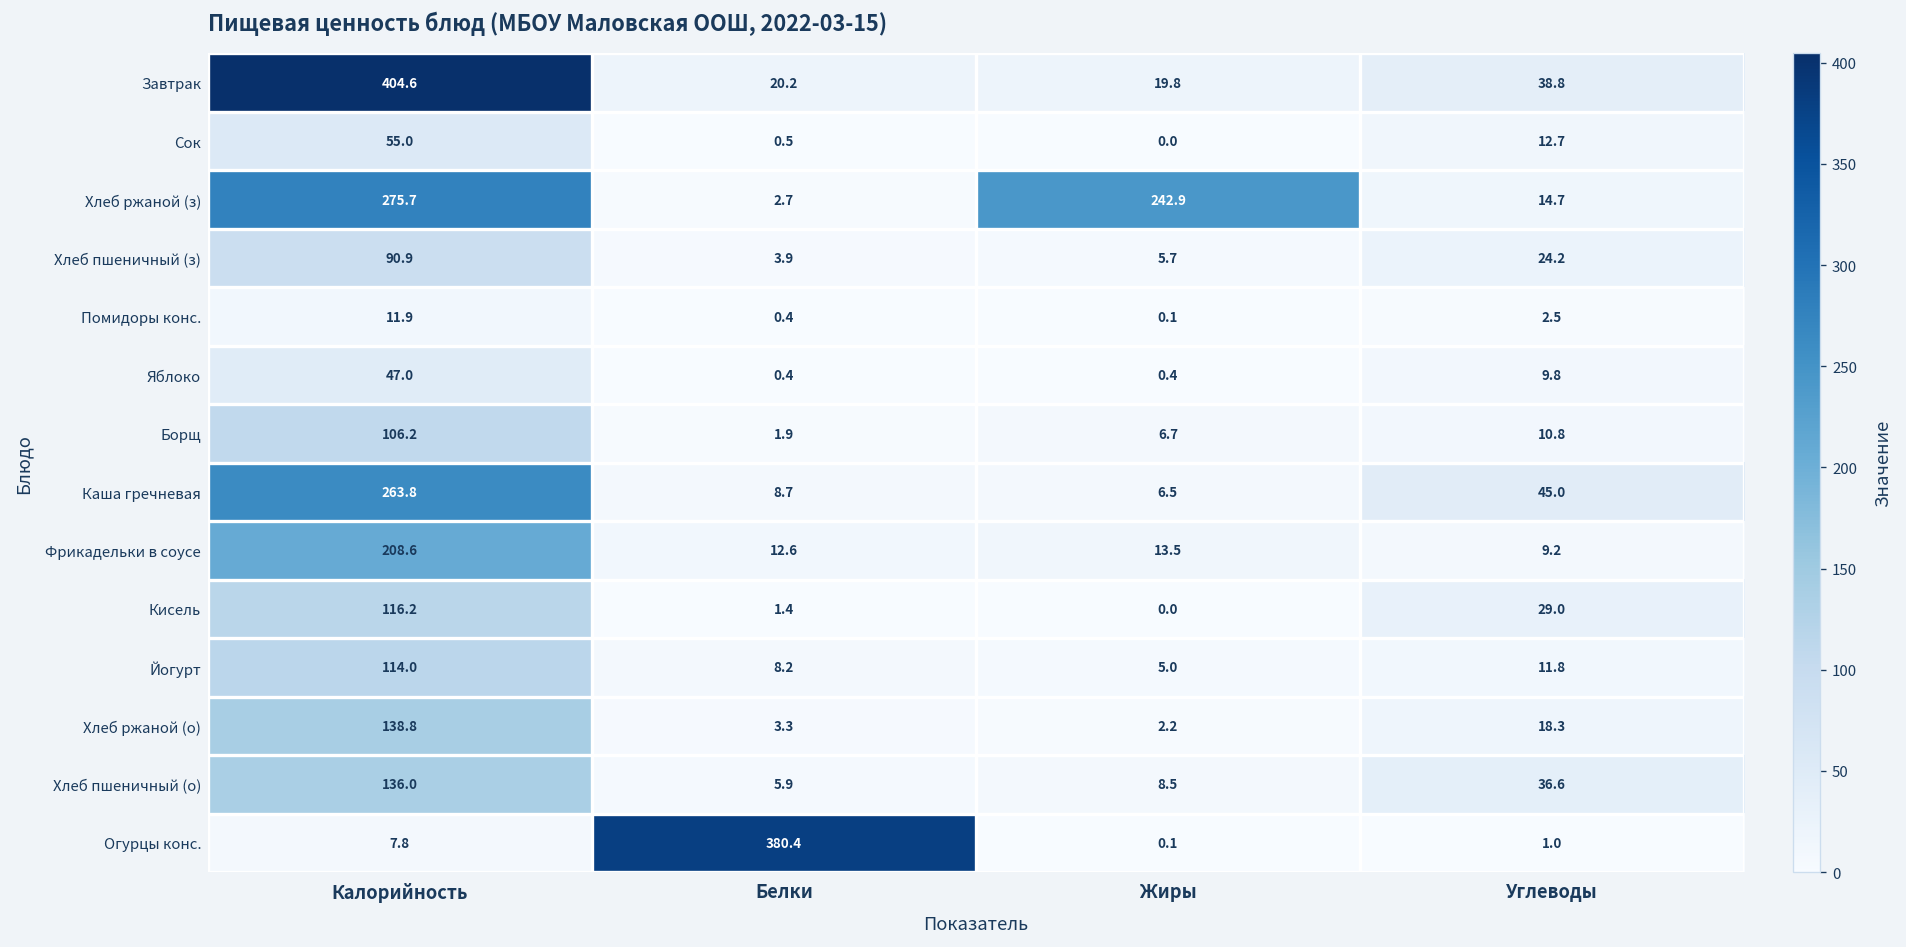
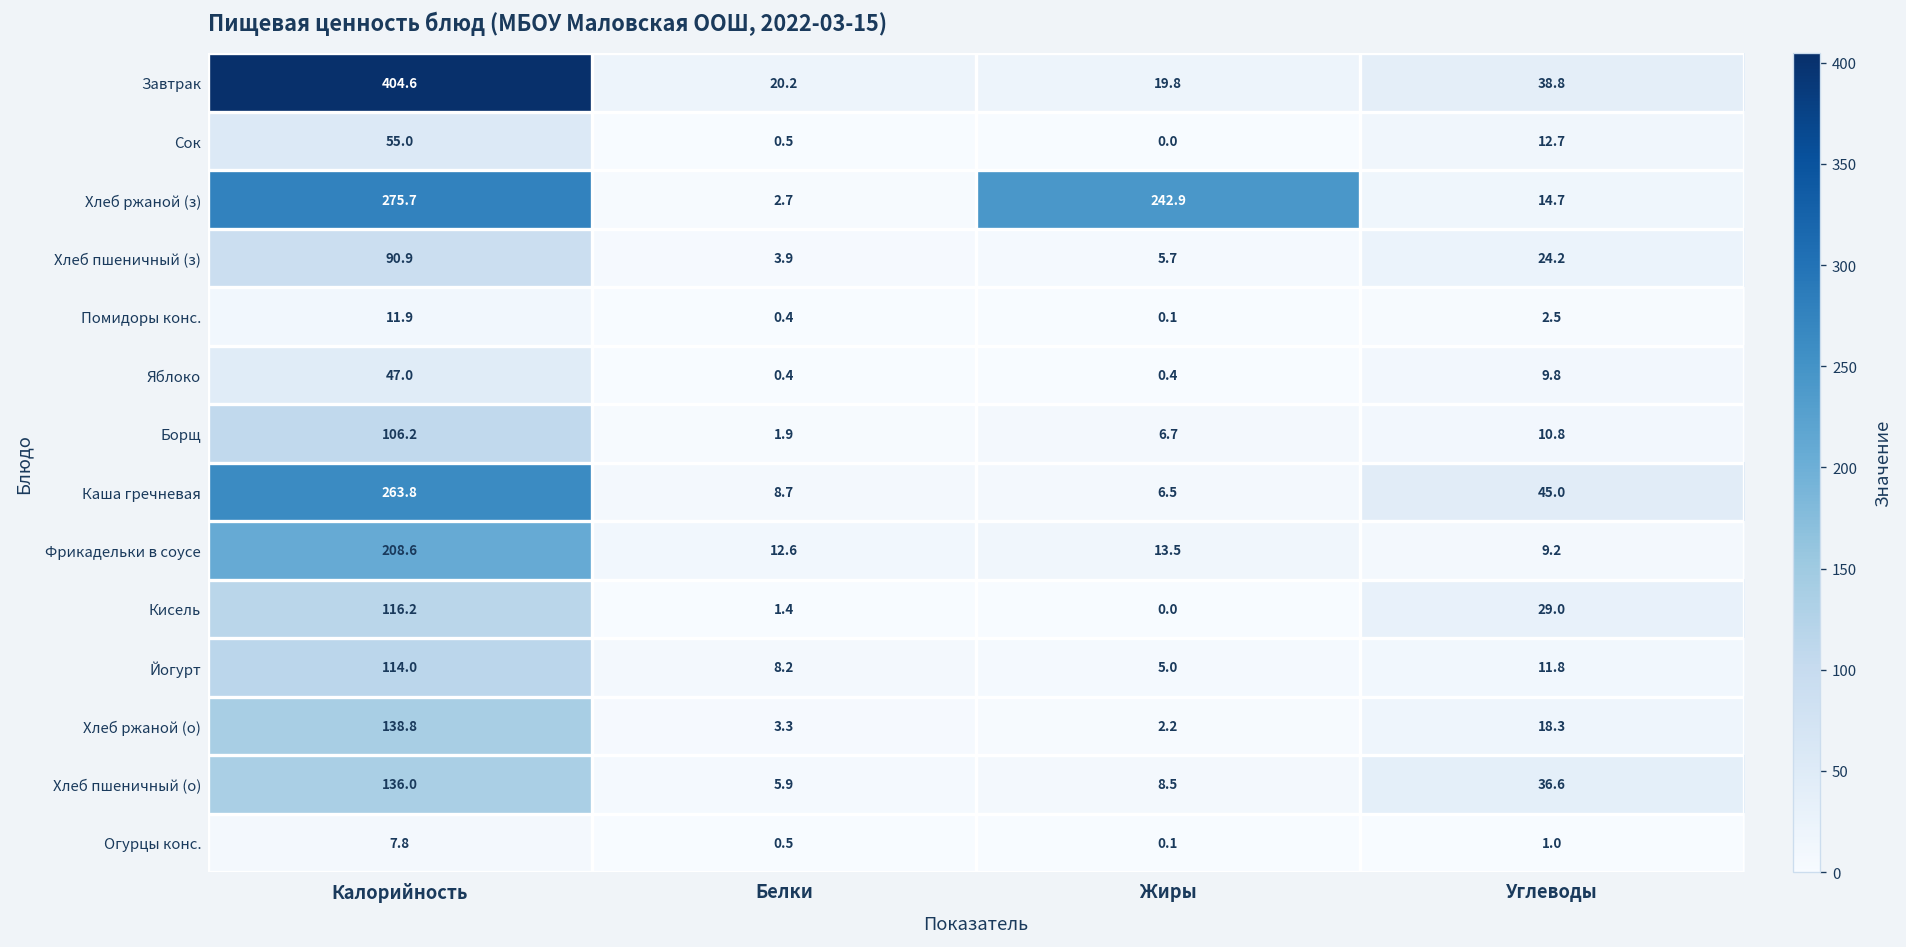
  {
    "Завтрак": {
      "Калорийность": 404.6,
      "Белки": 20.2,
      "Жиры": 19.8,
      "Углеводы": 38.8
    },
    "Сок": {
      "Калорийность": 55.0,
      "Белки": 0.5,
      "Жиры": 0.0,
      "Углеводы": 12.7
    },
    "Хлеб ржаной (з)": {
      "Калорийность": 275.7,
      "Белки": 2.7,
      "Жиры": 242.9,
      "Углеводы": 14.7
    },
    "Хлеб пшеничный (з)": {
      "Калорийность": 90.9,
      "Белки": 3.9,
      "Жиры": 5.7,
      "Углеводы": 24.2
    },
    "Помидоры конс.": {
      "Калорийность": 11.9,
      "Белки": 0.4,
      "Жиры": 0.1,
      "Углеводы": 2.5
    },
    "Яблоко": {
      "Калорийность": 47.0,
      "Белки": 0.4,
      "Жиры": 0.4,
      "Углеводы": 9.8
    },
    "Борщ": {
      "Калорийность": 106.2,
      "Белки": 1.9,
      "Жиры": 6.7,
      "Углеводы": 10.8
    },
    "Каша гречневая": {
      "Калорийность": 263.8,
      "Белки": 8.7,
      "Жиры": 6.5,
      "Углеводы": 45.0
    },
    "Фрикадельки в соусе": {
      "Калорийность": 208.6,
      "Белки": 12.6,
      "Жиры": 13.5,
      "Углеводы": 9.2
    },
    "Кисель": {
      "Калорийность": 116.2,
      "Белки": 1.4,
      "Жиры": 0.0,
      "Углеводы": 29.0
    },
    "Йогурт": {
      "Калорийность": 114.0,
      "Белки": 8.2,
      "Жиры": 5.0,
      "Углеводы": 11.8
    },
    "Хлеб ржаной (о)": {
      "Калорийность": 138.8,
      "Белки": 3.3,
      "Жиры": 2.2,
      "Углеводы": 18.3
    },
    "Хлеб пшеничный (о)": {
      "Калорийность": 136.0,
      "Белки": 5.9,
      "Жиры": 8.5,
      "Углеводы": 36.6
    },
    "Огурцы конс.": {
      "Калорийность": 7.8,
-     "Белки": 380.4,
+     "Белки": 0.5,
      "Жиры": 0.1,
      "Углеводы": 1.0
    }
  }
